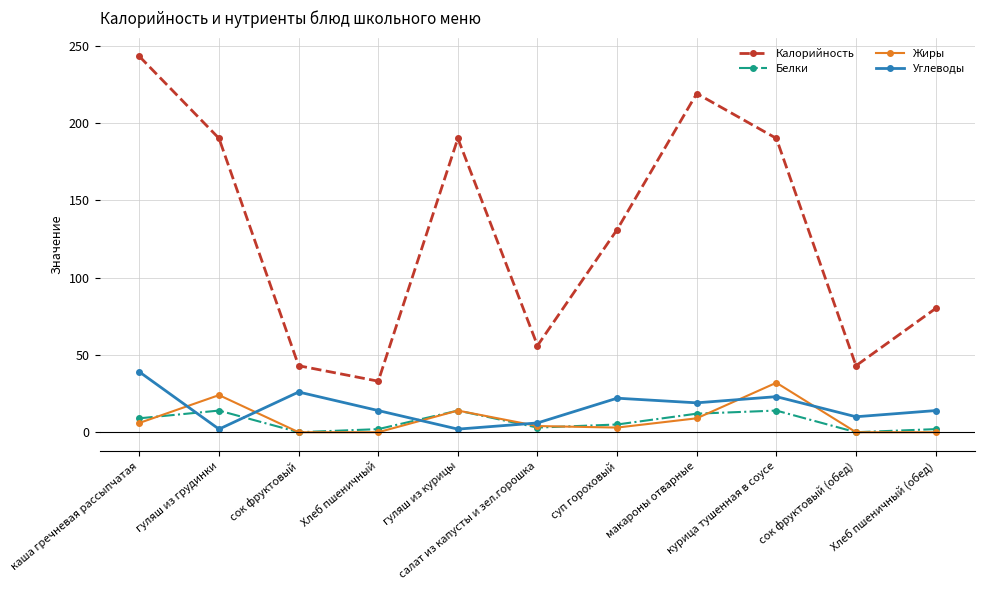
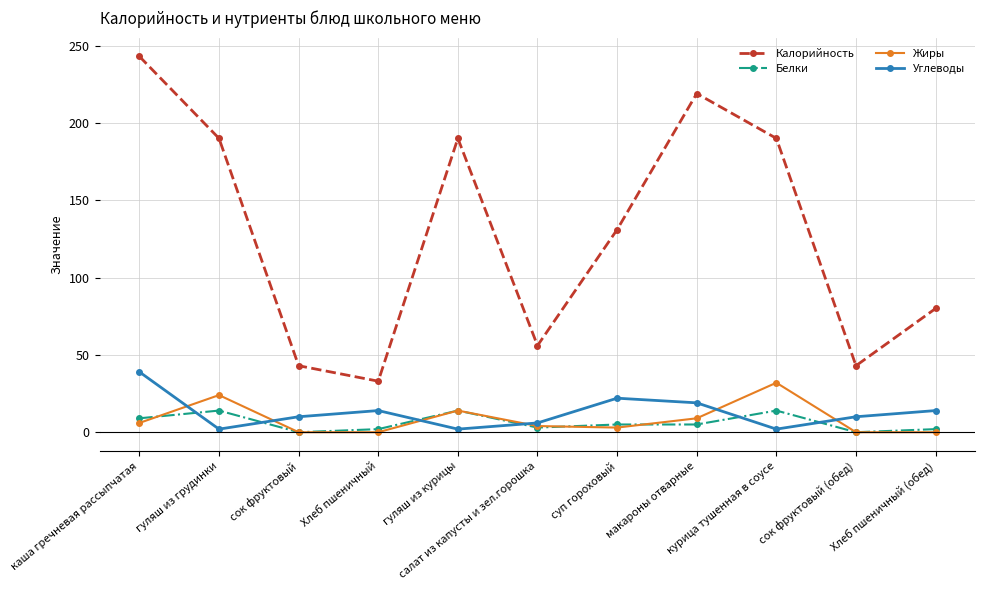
  {
    "Калорийность": {
      "каша гречневая рассыпчатая": 243,
      "гуляш из грудинки": 190,
      "сок фруктовый": 43,
      "Хлеб пшеничный": 33,
      "гуляш из курицы": 190,
      "салат из капусты и зел.горошка": 56,
      "суп гороховый": 131,
      "макароны отварные": 219,
      "курица тушенная в соусе": 190,
      "сок фруктовый (обед)": 43,
      "Хлеб пшеничный (обед)": 80
    },
    "Белки": {
      "каша гречневая рассыпчатая": 9,
      "гуляш из грудинки": 14,
      "Хлеб пшеничный": 2,
      "суп гороховый": 5,
-     "макароны отварные": 12,
+     "макароны отварные": 5,
      "курица тушенная в соусе": 14,
      "Хлеб пшеничный (обед)": 2
    },
    "Жиры": {
      "каша гречневая рассыпчатая": 6,
      "гуляш из грудинки": 24,
      "Хлеб пшеничный": 0,
      "суп гороховый": 3,
      "макароны отварные": 9,
      "курица тушенная в соусе": 32,
      "Хлеб пшеничный (обед)": 0
    },
    "Углеводы": {
      "каша гречневая рассыпчатая": 39,
      "гуляш из грудинки": 2,
-     "сок фруктовый": 26,
+     "сок фруктовый": 10,
      "Хлеб пшеничный": 14,
      "гуляш из курицы": 2,
      "салат из капусты и зел.горошка": 6,
      "суп гороховый": 22,
      "макароны отварные": 19,
-     "курица тушенная в соусе": 23,
+     "курица тушенная в соусе": 2,
      "сок фруктовый (обед)": 10,
      "Хлеб пшеничный (обед)": 14
    }
  }
